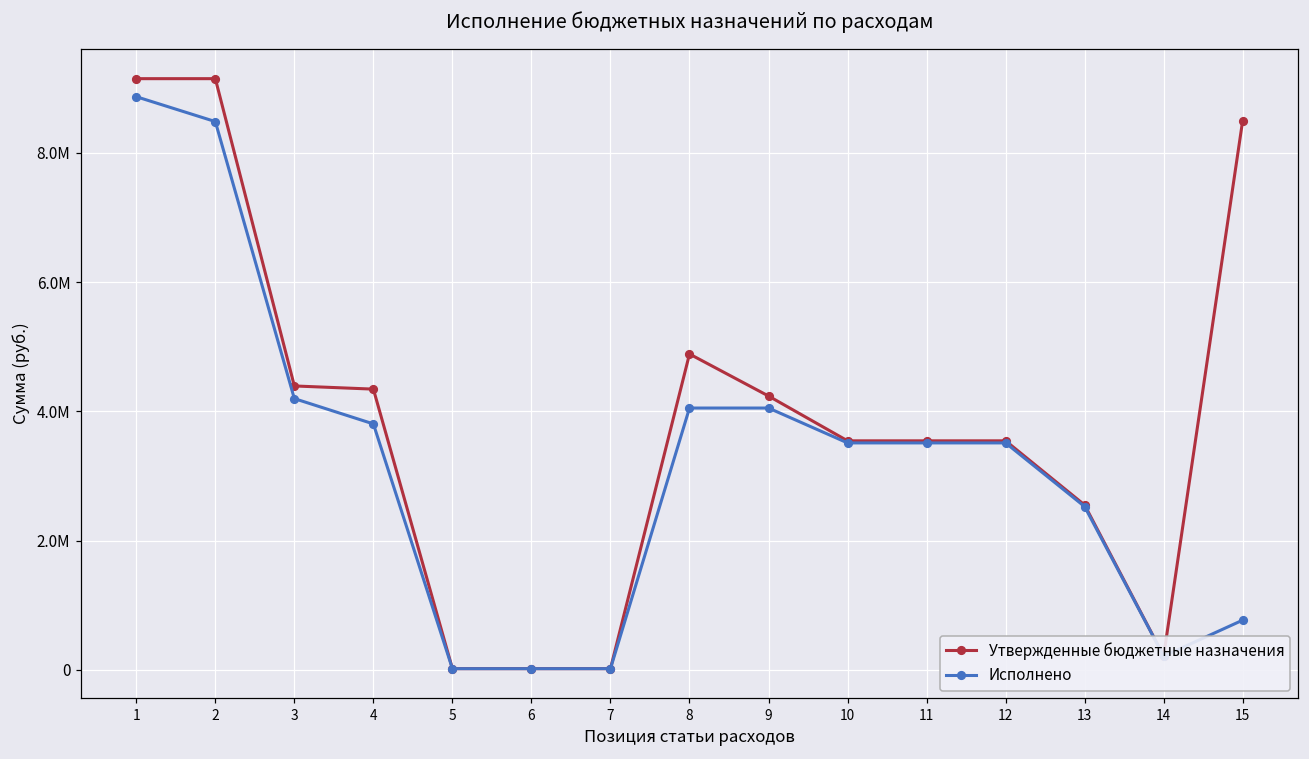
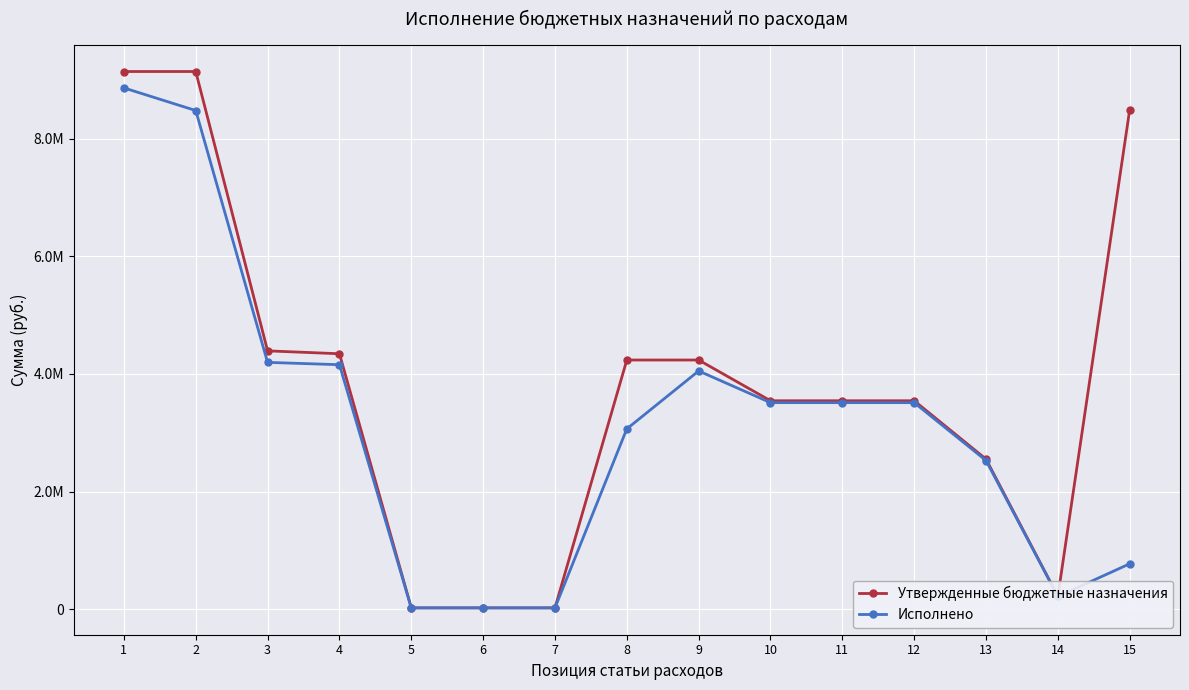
  {
    "Утвержденные бюджетные назначения": {
      "1": 9100000,
      "2": 9100000,
      "3": 4400000,
      "4": 4300000,
-     "8": 4900000,
+     "8": 4200000,
      "9": 4200000,
      "15": 8500000
    },
    "Исполнено": {
      "1": 8900000,
      "2": 8500000,
      "3": 4200000,
-     "4": 3800000,
-     "8": 4100000,
+     "4": 4200000,
+     "8": 3100000,
      "9": 4100000,
      "15": 800000
    }
  }
